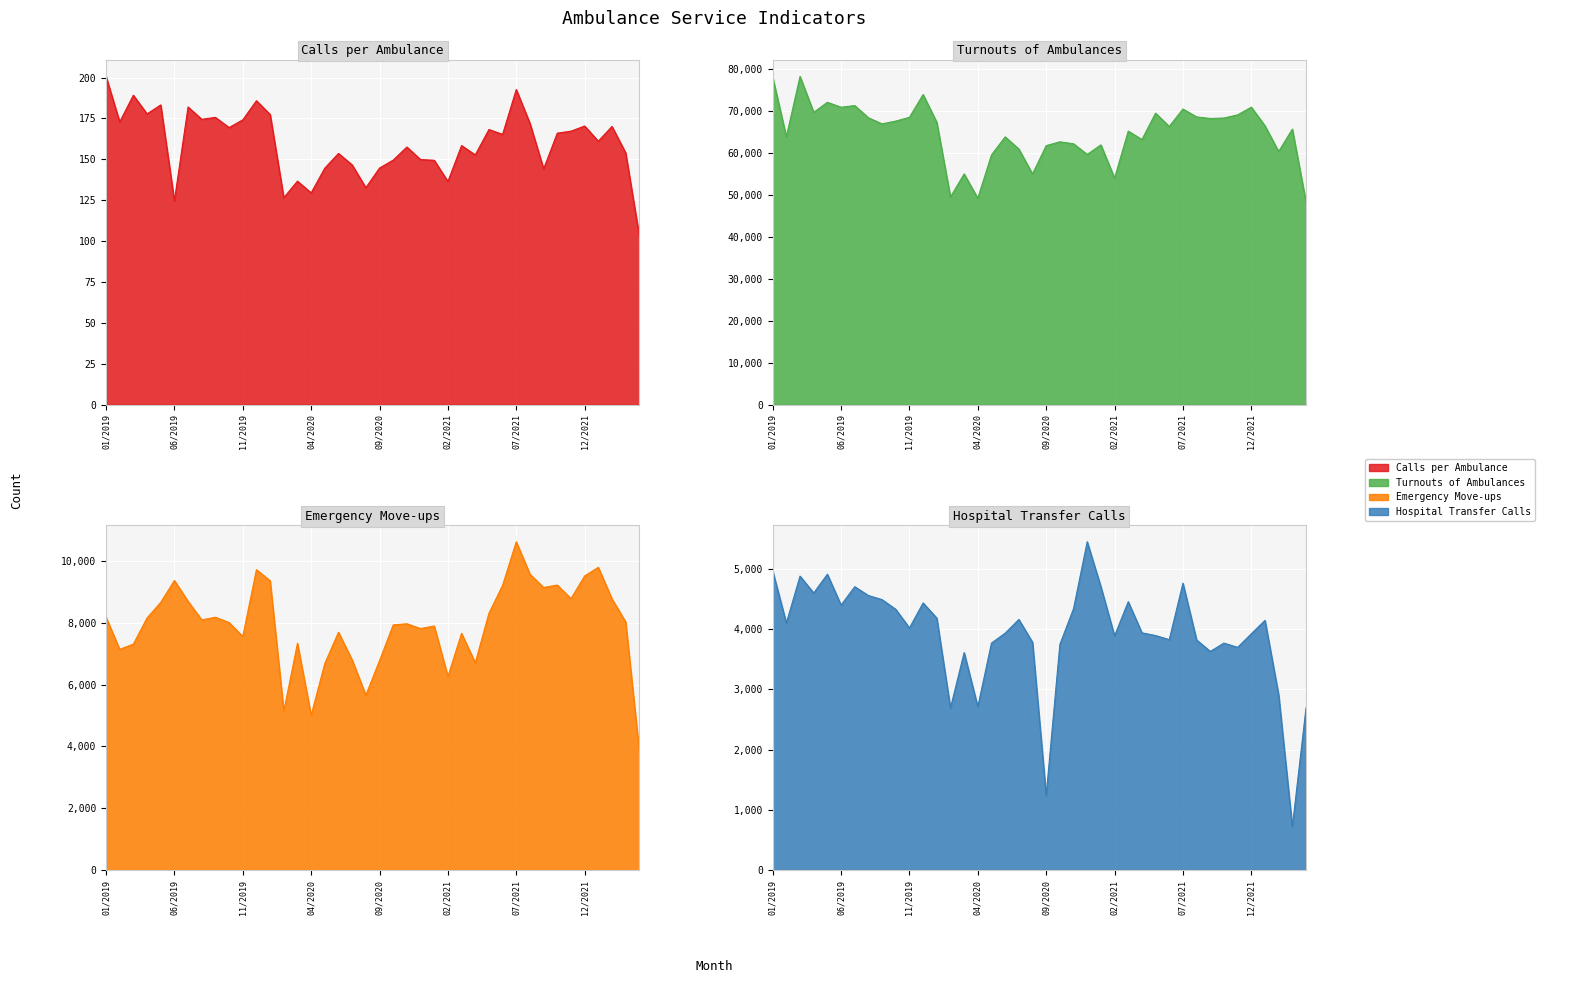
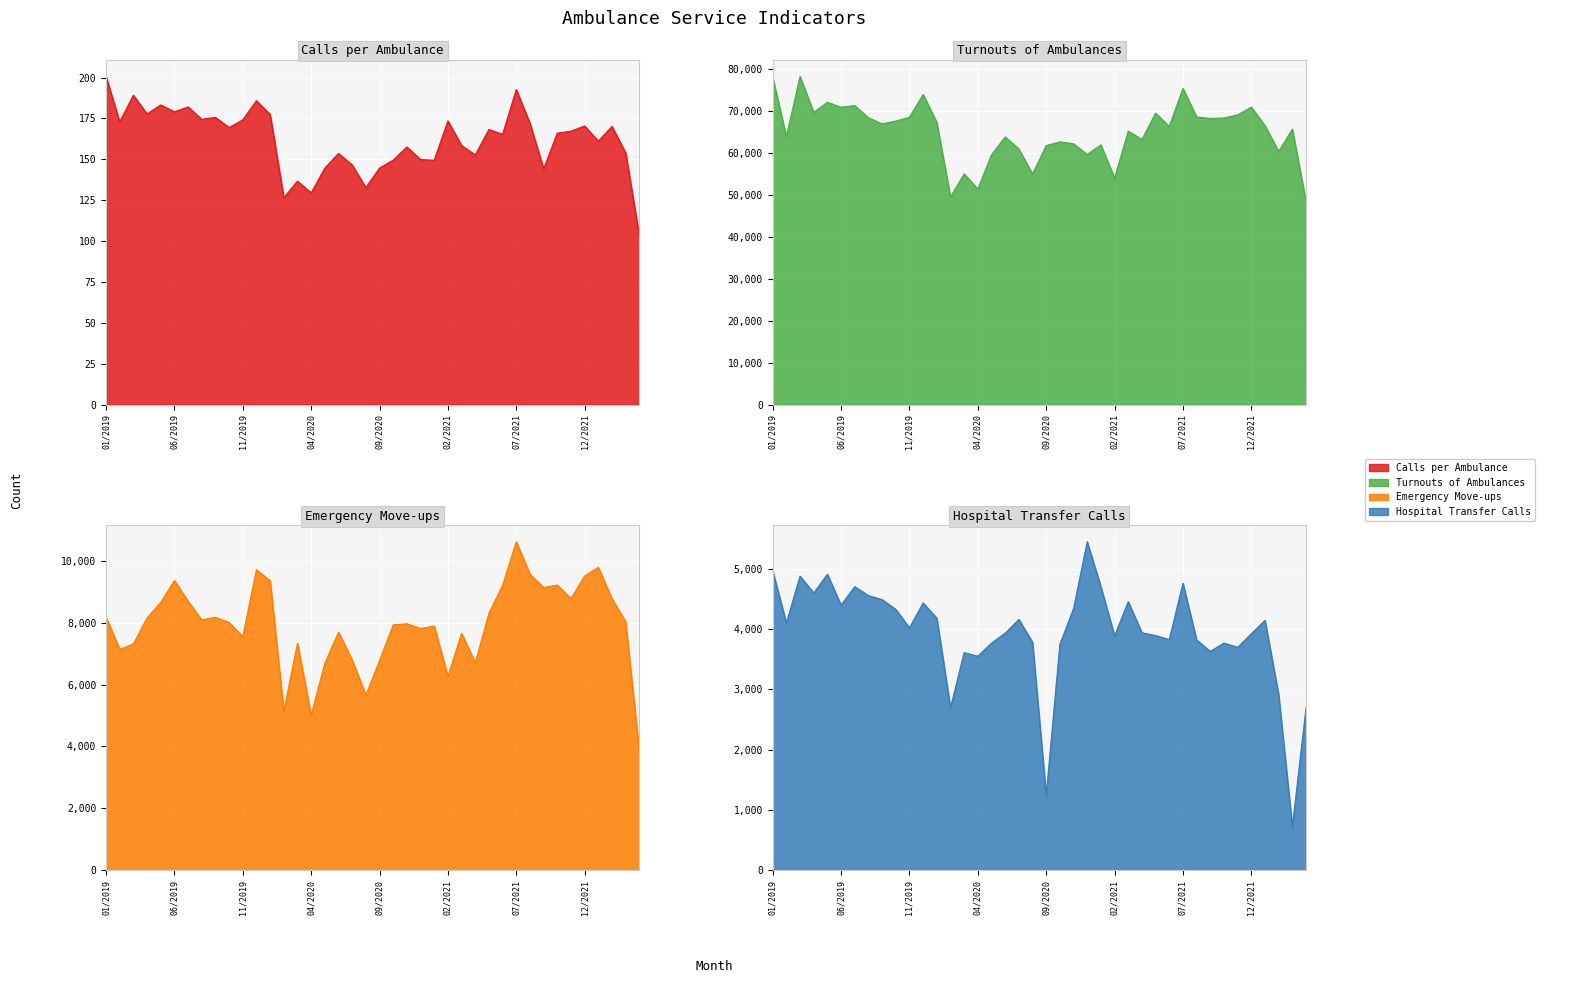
  {
    "Calls per Ambulance": {
      "01/2019": "201",
-     "06/2019": "125",
+     "06/2019": "179",
      "11/2019": "174",
      "04/2020": "130",
      "09/2020": "145",
-     "02/2021": "136",
+     "02/2021": "174",
      "07/2021": "193",
      "12/2021": "170"
    },
    "Turnouts of Ambulances": {
      "01/2019": "78,000",
      "06/2019": "71,000",
      "11/2019": "69,000",
-     "04/2020": "49,000",
+     "04/2020": "51,000",
      "09/2020": "62,000",
      "02/2021": "54,000",
-     "07/2021": "71,000",
+     "07/2021": "75,000",
      "12/2021": "71,000"
    },
    "Emergency Move-ups": {
      "01/2019": "8,200",
      "06/2019": "9,400",
      "11/2019": "7,600",
      "04/2020": "5,000",
      "09/2020": "6,800",
      "02/2021": "6,300",
      "07/2021": "10,600",
      "12/2021": "9,500"
    },
    "Hospital Transfer Calls": {
      "01/2019": "5,000",
      "06/2019": "4,400",
      "11/2019": "4,000",
-     "04/2020": "2,700",
+     "04/2020": "3,600",
      "09/2020": "1,200",
      "02/2021": "3,900",
      "07/2021": "4,800",
      "12/2021": "3,900"
    }
  }
